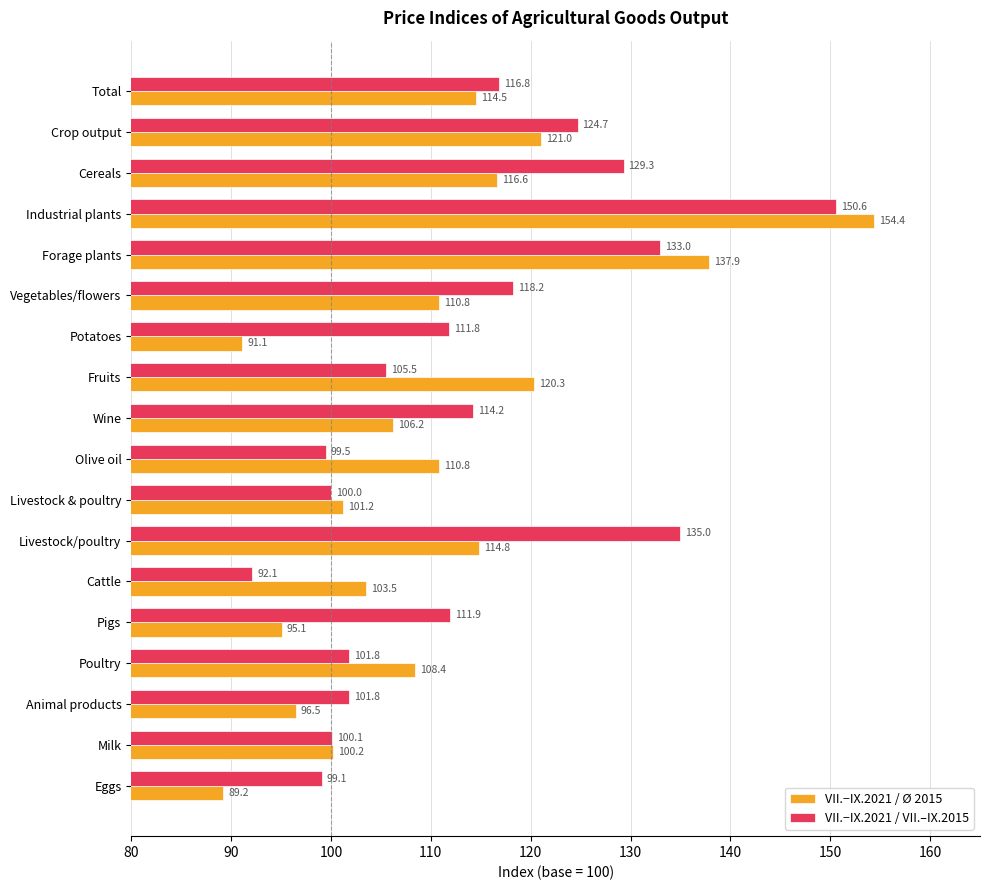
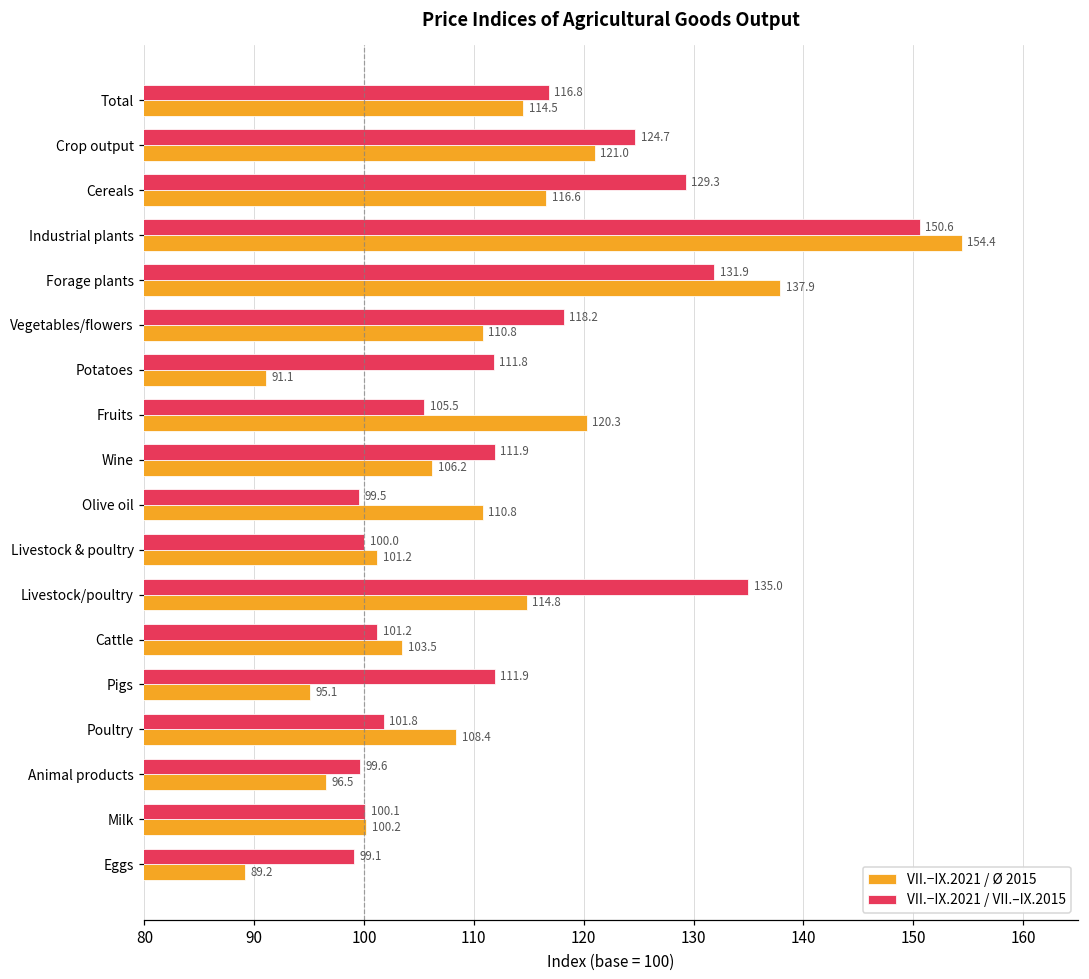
  {
    "VII.−IX.2021 / Ø 2015": {
      "Total": 114.5,
      "Crop output": 121.0,
      "Cereals": 116.6,
      "Industrial plants": 154.4,
      "Forage plants": 137.9,
      "Vegetables/flowers": 110.8,
      "Potatoes": 91.1,
      "Fruits": 120.3,
      "Wine": 106.2,
      "Olive oil": 110.8,
      "Livestock & poultry": 101.2,
      "Livestock/poultry": 114.8,
      "Cattle": 103.5,
      "Pigs": 95.1,
      "Poultry": 108.4,
      "Animal products": 96.5,
      "Milk": 100.2,
      "Eggs": 89.2
    },
    "VII.−IX.2021 / VII.–IX.2015": {
      "Total": 116.8,
      "Crop output": 124.7,
      "Cereals": 129.3,
      "Industrial plants": 150.6,
-     "Forage plants": 133.0,
+     "Forage plants": 131.9,
      "Vegetables/flowers": 118.2,
      "Potatoes": 111.8,
      "Fruits": 105.5,
-     "Wine": 114.2,
+     "Wine": 111.9,
      "Olive oil": 99.5,
      "Livestock & poultry": 100.0,
      "Livestock/poultry": 135.0,
-     "Cattle": 92.1,
+     "Cattle": 101.2,
      "Pigs": 111.9,
      "Poultry": 101.8,
-     "Animal products": 101.8,
+     "Animal products": 99.6,
      "Milk": 100.1,
      "Eggs": 99.1
    }
  }
